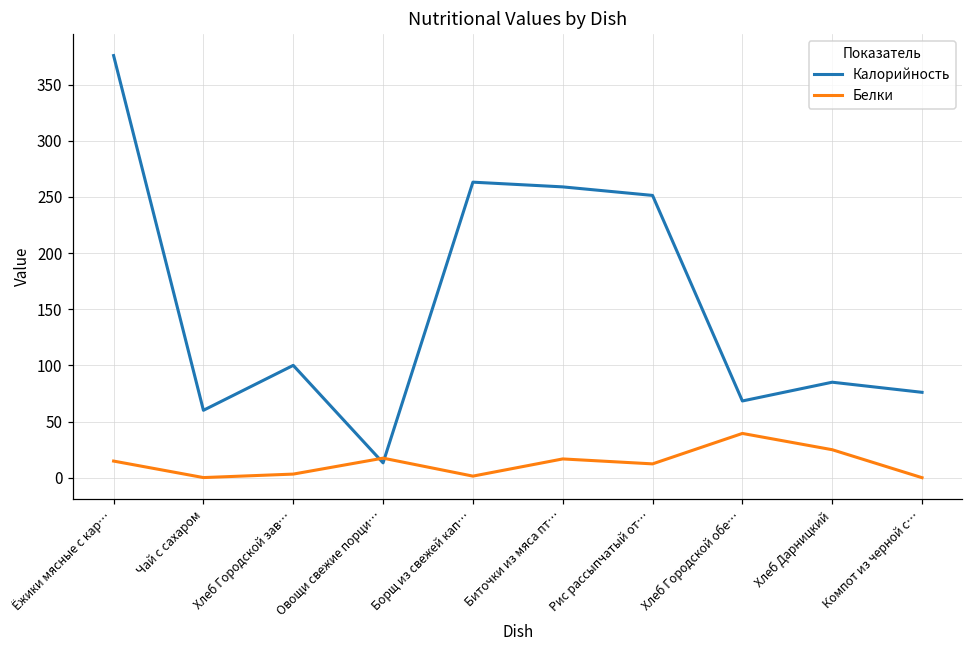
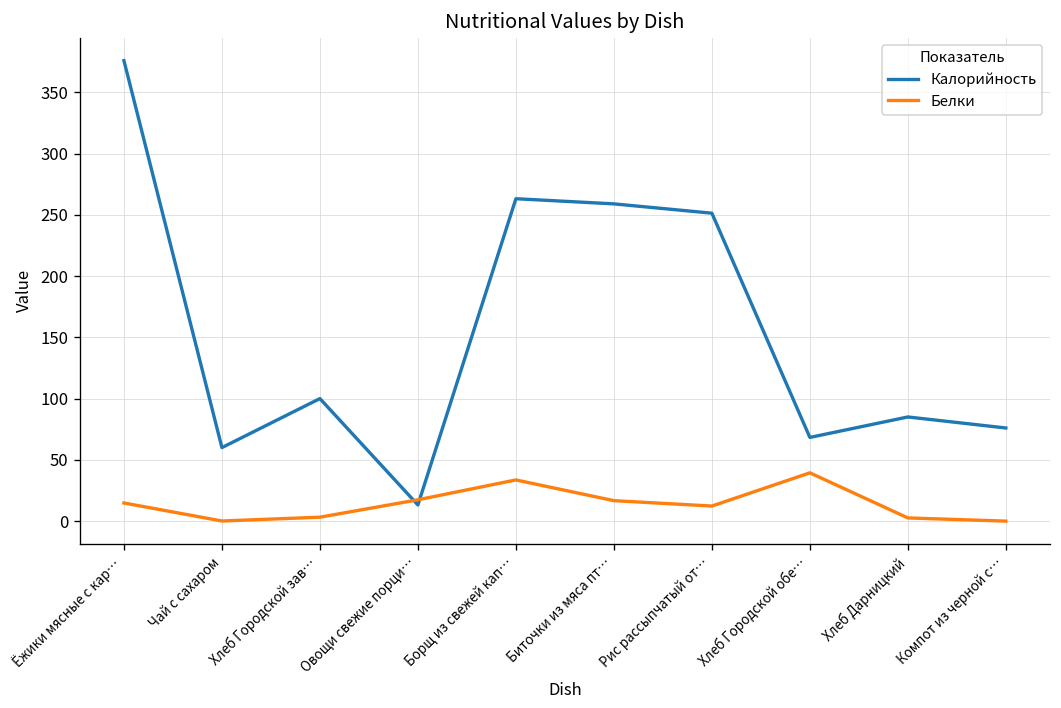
  {
    "Калорийность": {
      "Ёжики мясные с кар…": 376,
      "Чай с сахаром": 60,
      "Хлеб Городской зав…": 100,
      "Овощи свежие порци…": 13,
      "Борщ из свежей кап…": 263,
      "Биточки из мяса пт…": 259,
      "Рис рассыпчатый от…": 251,
      "Хлеб Городской обе…": 68,
      "Хлеб Дарницкий": 85,
      "Компот из черной с…": 76
    },
    "Белки": {
      "Ёжики мясные с кар…": 15,
      "Чай с сахаром": 0,
      "Хлеб Городской зав…": 3,
      "Овощи свежие порци…": 17,
-     "Борщ из свежей кап…": 1,
+     "Борщ из свежей кап…": 34,
      "Биточки из мяса пт…": 17,
      "Рис рассыпчатый от…": 12,
      "Хлеб Городской обе…": 39,
-     "Хлеб Дарницкий": 25,
+     "Хлеб Дарницкий": 3,
      "Компот из черной с…": 0
    }
  }
